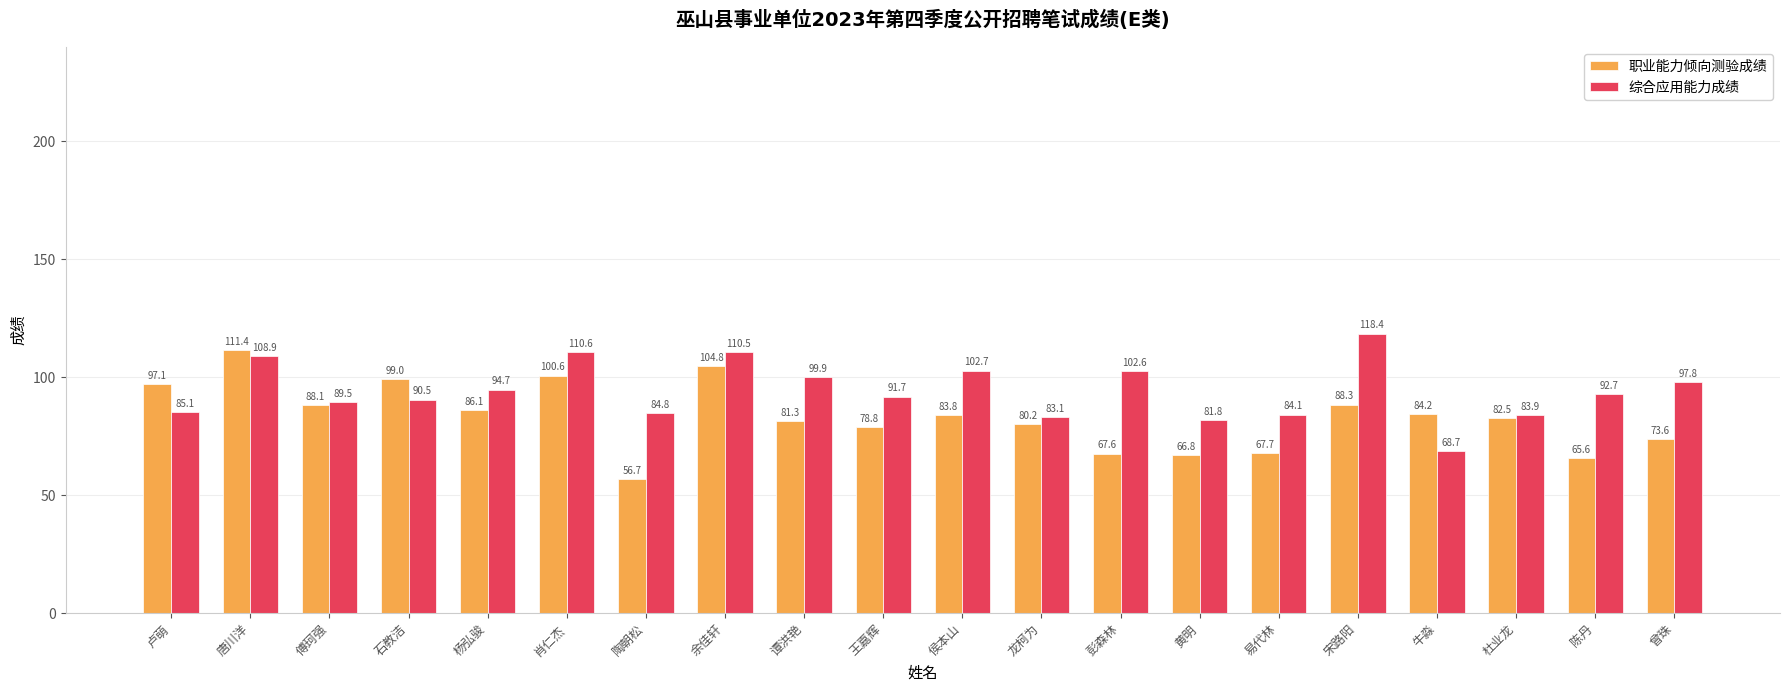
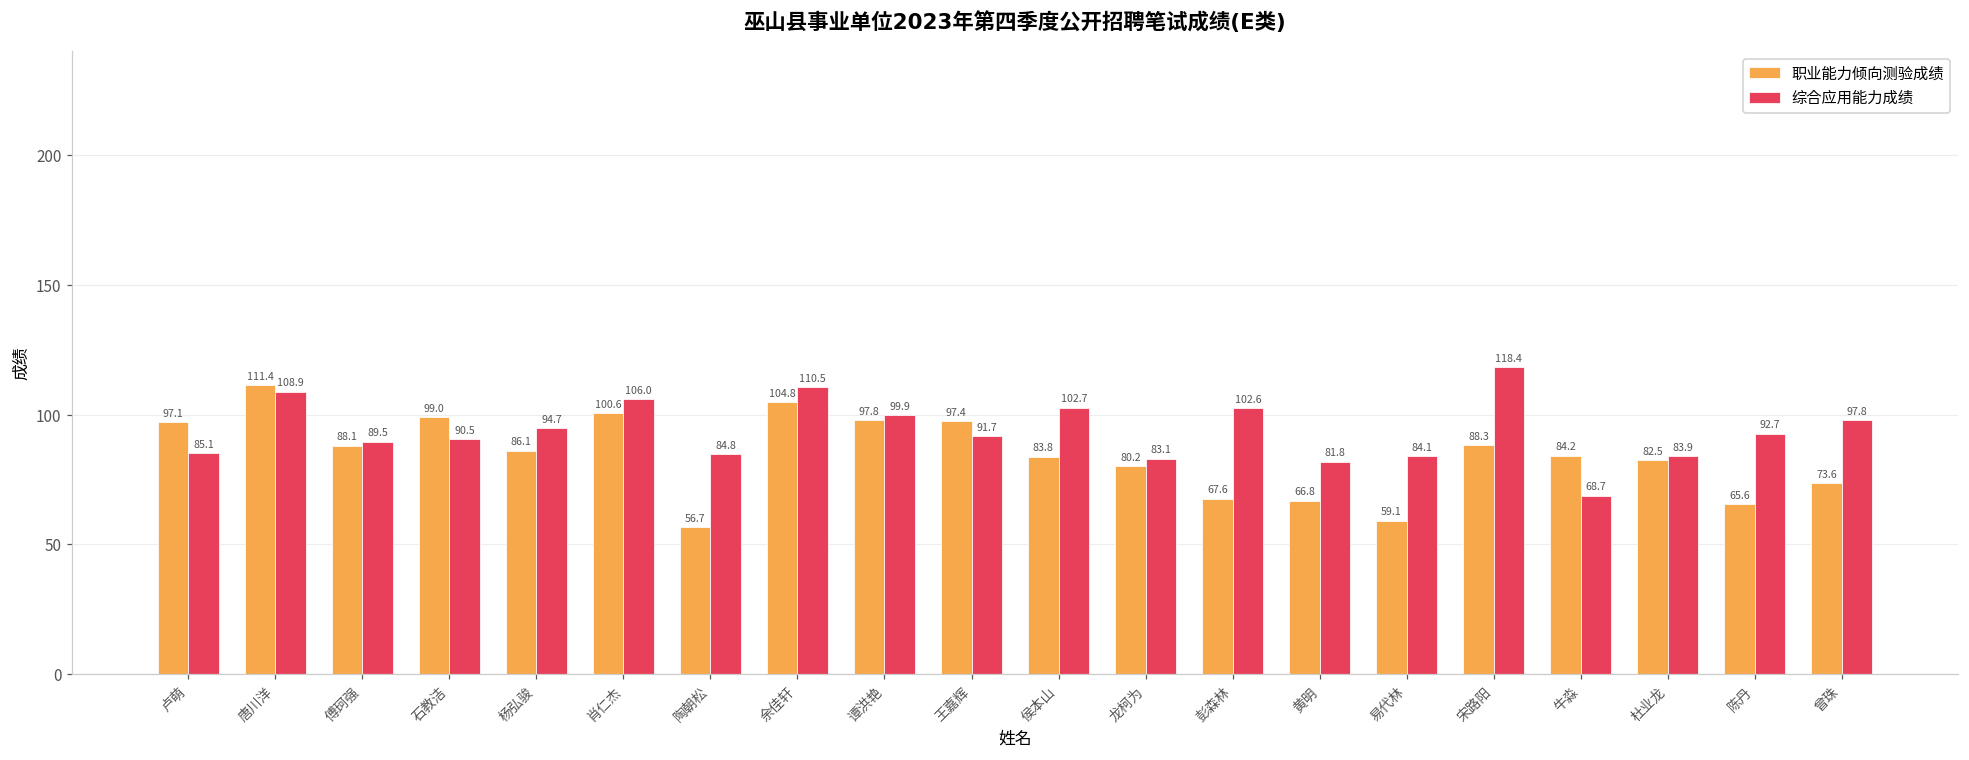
  {
    "职业能力倾向测验成绩": {
      "卢萌": 97.1,
      "唐川洋": 111.4,
      "傅珂强": 88.1,
      "石教洁": 99.0,
      "杨弘骏": 86.1,
      "肖仁杰": 100.6,
      "陶朝松": 56.7,
      "余佳轩": 104.8,
-     "谭洪艳": 81.3,
-     "王嘉辉": 78.8,
+     "谭洪艳": 97.8,
+     "王嘉辉": 97.4,
      "侯本山": 83.8,
      "龙柯为": 80.2,
      "彭森林": 67.6,
      "黄明": 66.8,
-     "易代林": 67.7,
+     "易代林": 59.1,
      "宋路阳": 88.3,
      "牛淼": 84.2,
      "杜业龙": 82.5,
      "陈丹": 65.6,
      "曾珠": 73.6
    },
    "综合应用能力成绩": {
      "卢萌": 85.1,
      "唐川洋": 108.9,
      "傅珂强": 89.5,
      "石教洁": 90.5,
      "杨弘骏": 94.7,
-     "肖仁杰": 110.6,
+     "肖仁杰": 106.0,
      "陶朝松": 84.8,
      "余佳轩": 110.5,
      "谭洪艳": 99.9,
      "王嘉辉": 91.7,
      "侯本山": 102.7,
      "龙柯为": 83.1,
      "彭森林": 102.6,
      "黄明": 81.8,
      "易代林": 84.1,
      "宋路阳": 118.4,
      "牛淼": 68.7,
      "杜业龙": 83.9,
      "陈丹": 92.7,
      "曾珠": 97.8
    }
  }
